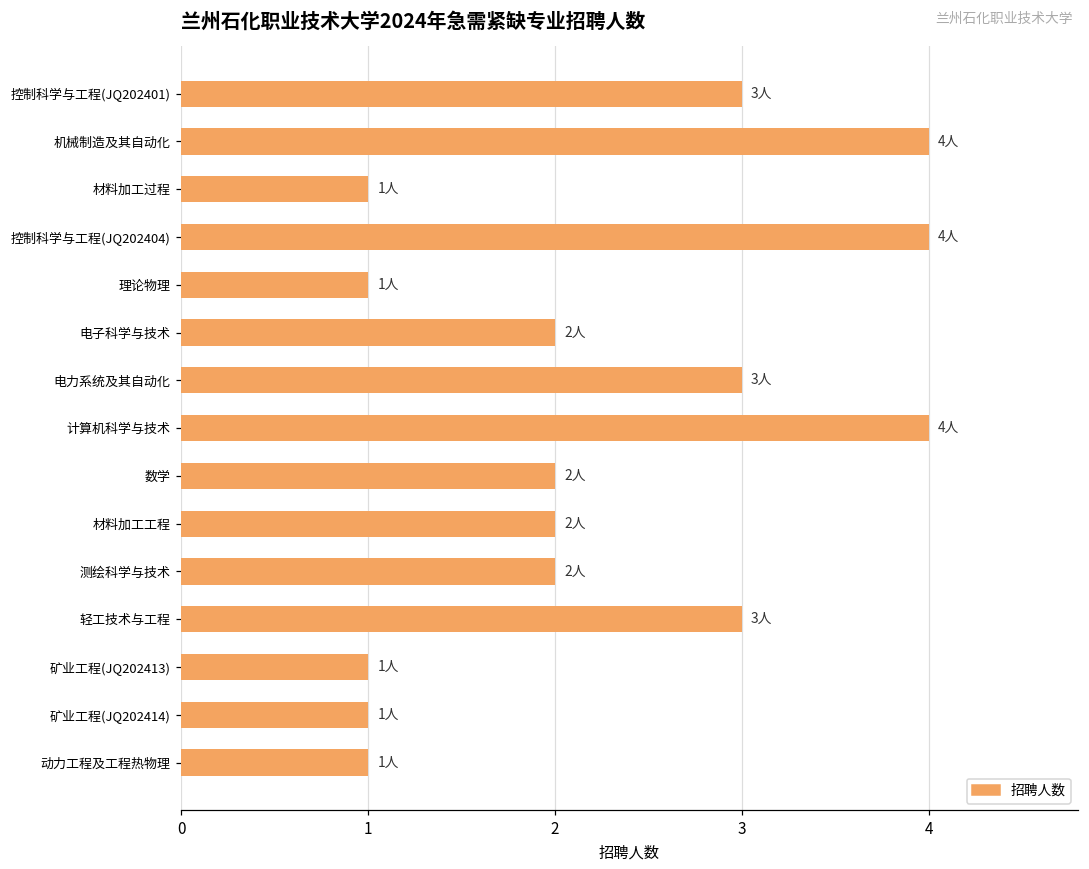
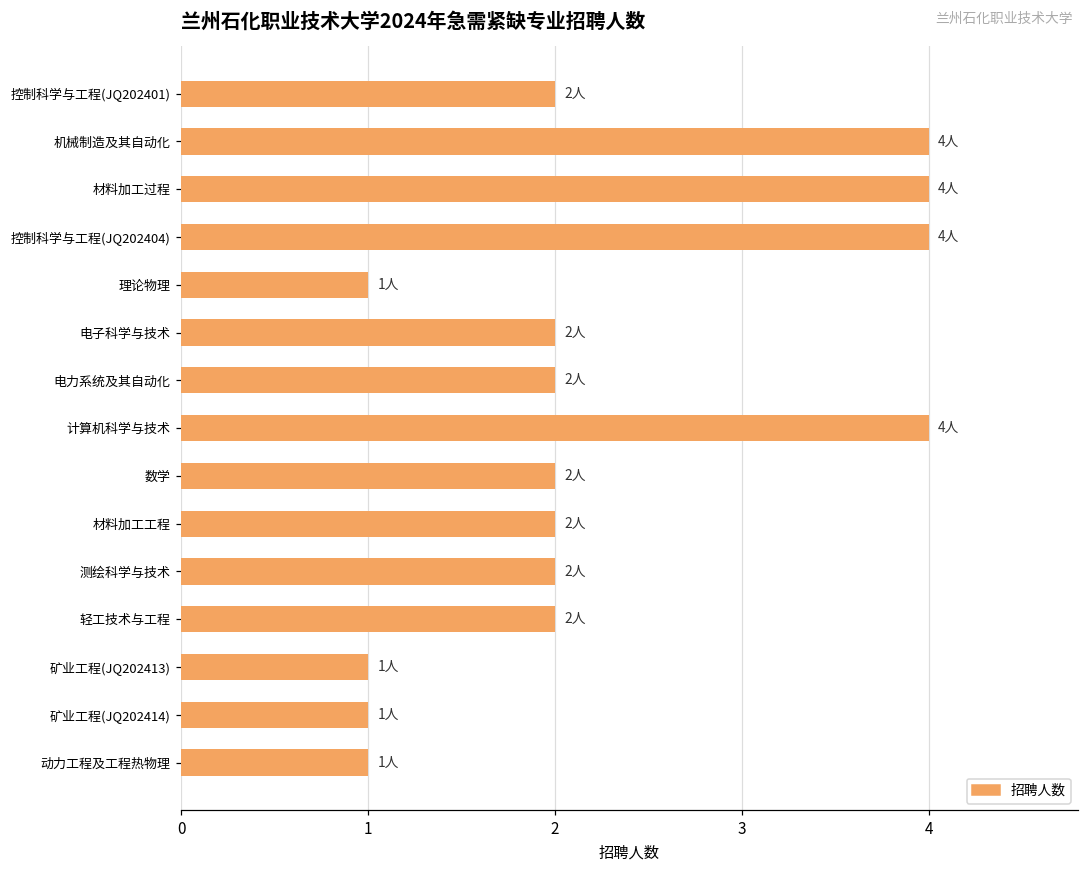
  {
-   "控制科学与工程(JQ202401)": "3人",
+   "控制科学与工程(JQ202401)": "2人",
    "机械制造及其自动化": "4人",
-   "材料加工过程": "1人",
+   "材料加工过程": "4人",
    "控制科学与工程(JQ202404)": "4人",
    "理论物理": "1人",
    "电子科学与技术": "2人",
-   "电力系统及其自动化": "3人",
+   "电力系统及其自动化": "2人",
    "计算机科学与技术": "4人",
    "数学": "2人",
    "材料加工工程": "2人",
    "测绘科学与技术": "2人",
-   "轻工技术与工程": "3人",
+   "轻工技术与工程": "2人",
    "矿业工程(JQ202413)": "1人",
    "矿业工程(JQ202414)": "1人",
    "动力工程及工程热物理": "1人"
  }
